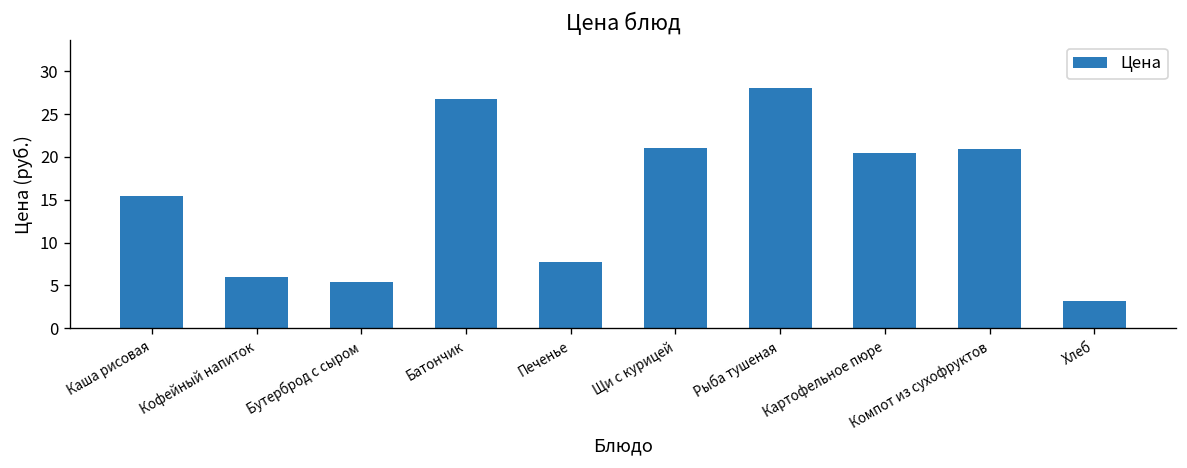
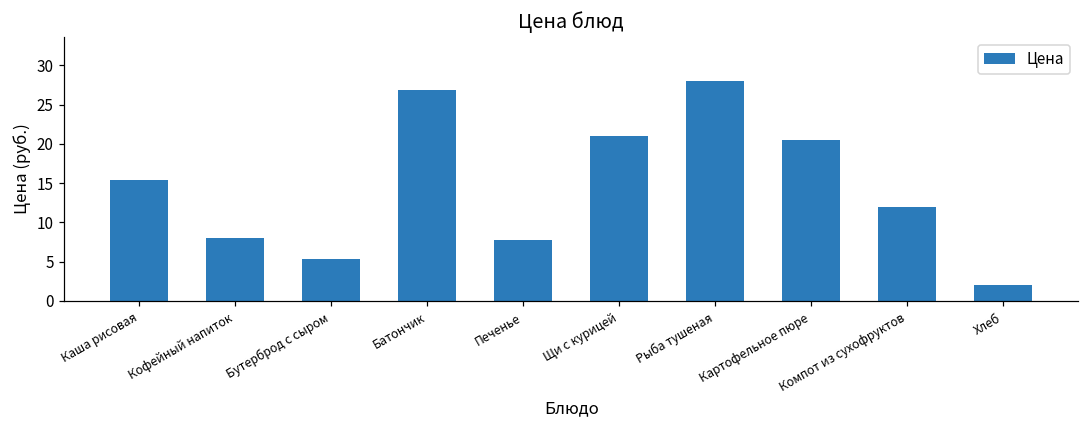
  {
    "Каша рисовая": 15,
-   "Кофейный напиток": 6,
+   "Кофейный напиток": 8,
    "Бутерброд с сыром": 5,
    "Батончик": 27,
    "Печенье": 8,
    "Щи с курицей": 21,
    "Рыба тушеная": 28,
    "Картофельное пюре": 21,
-   "Компот из сухофруктов": 21,
-   "Хлеб": 3
+   "Компот из сухофруктов": 12,
+   "Хлеб": 2
  }
